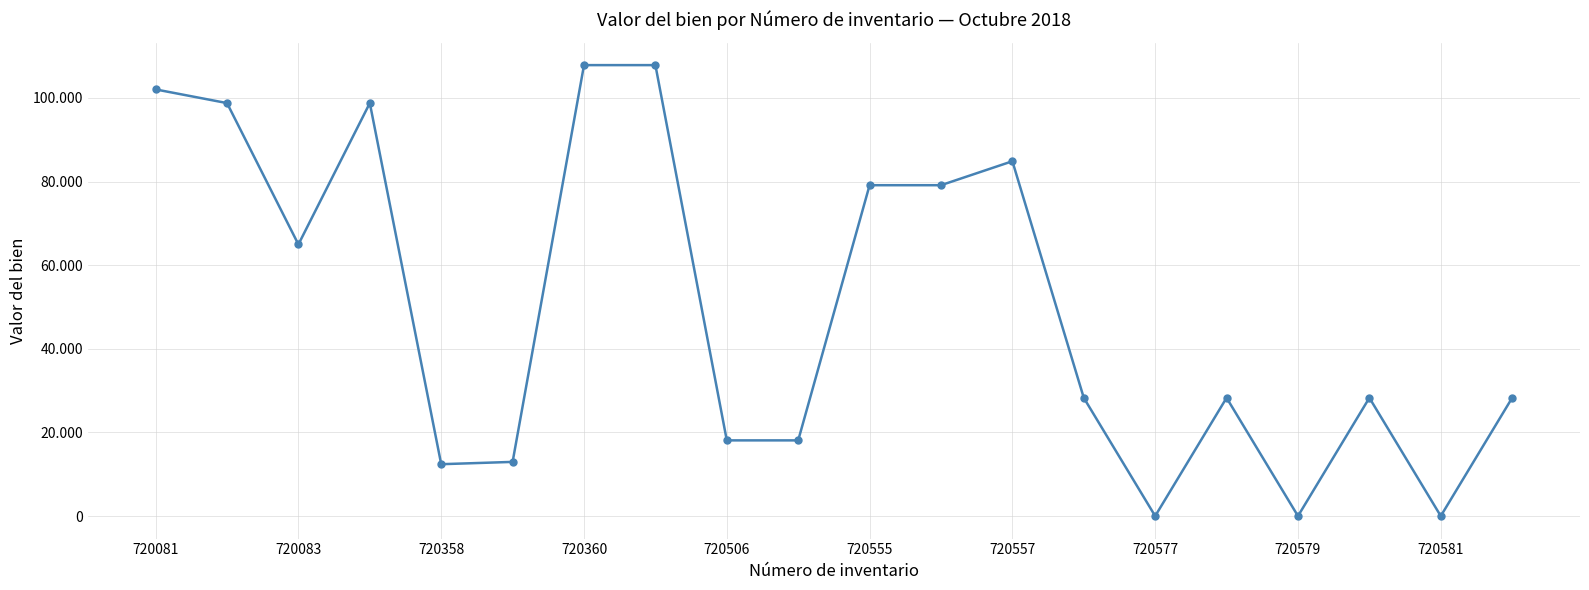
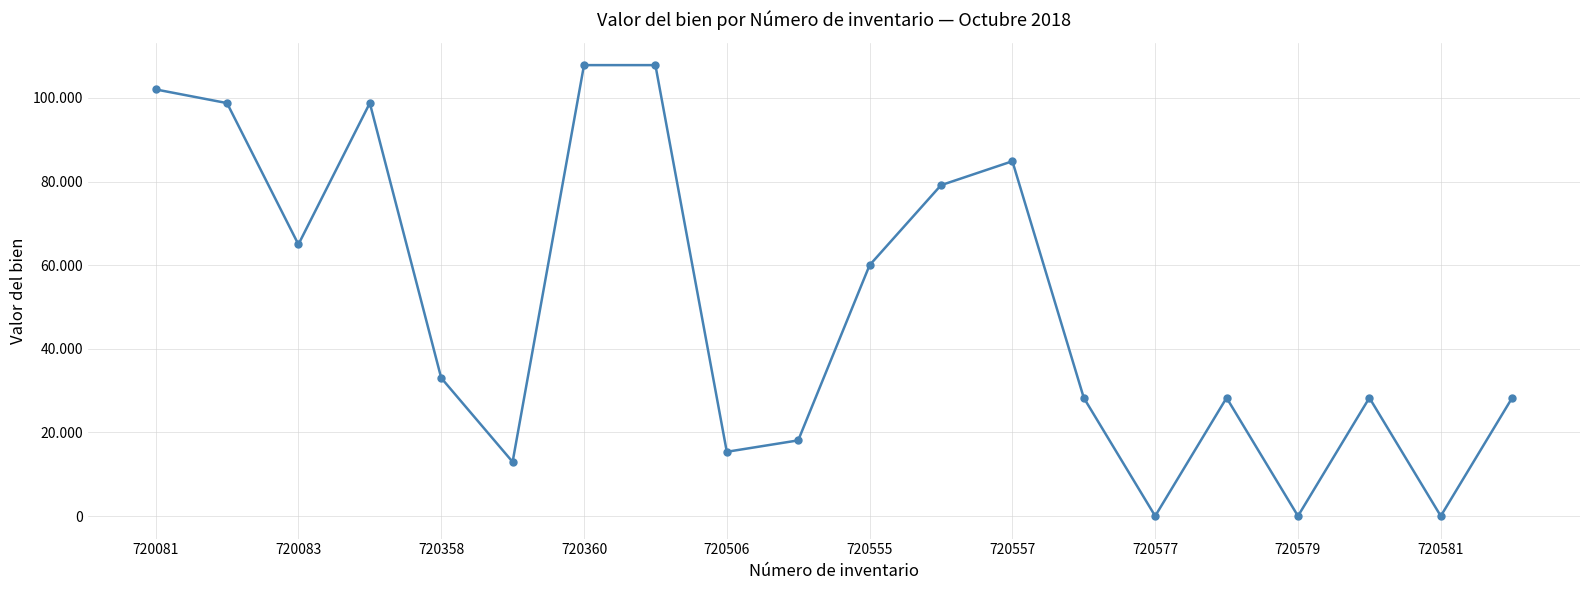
  {
    "720081": 102,
    "720083": 65,
-   "720358": 12,
+   "720358": 33,
    "720360": 108,
-   "720506": 18,
-   "720555": 79,
+   "720506": 15,
+   "720555": 60,
    "720557": 85,
    "720577": 0,
    "720579": 0,
    "720581": 0
  }
